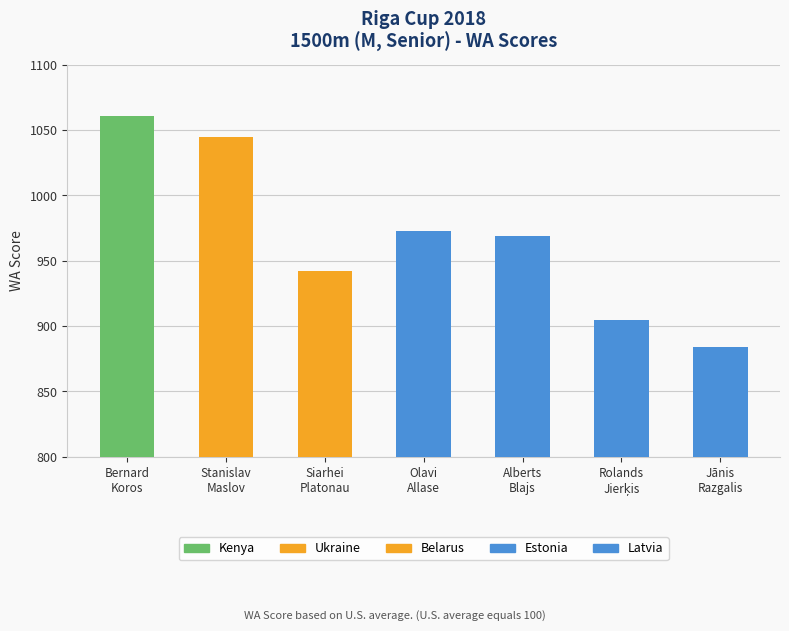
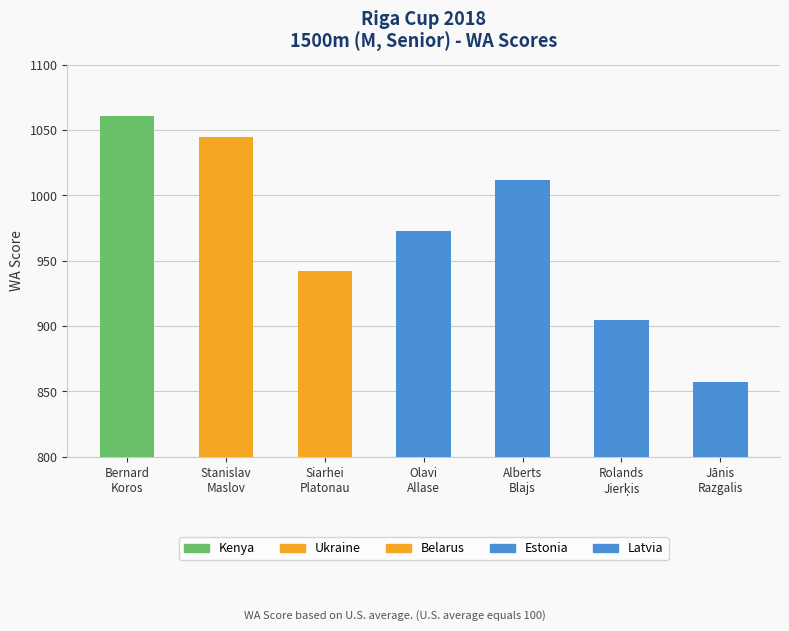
  {
    "Bernard Koros": 1061,
    "Stanislav Maslov": 1045,
    "Siarhei Platonau": 942,
    "Olavi Allase": 973,
-   "Alberts Blajs": 969,
+   "Alberts Blajs": 1012,
    "Rolands Jierķis": 905,
-   "Jānis Razgalis": 884
+   "Jānis Razgalis": 857
  }
